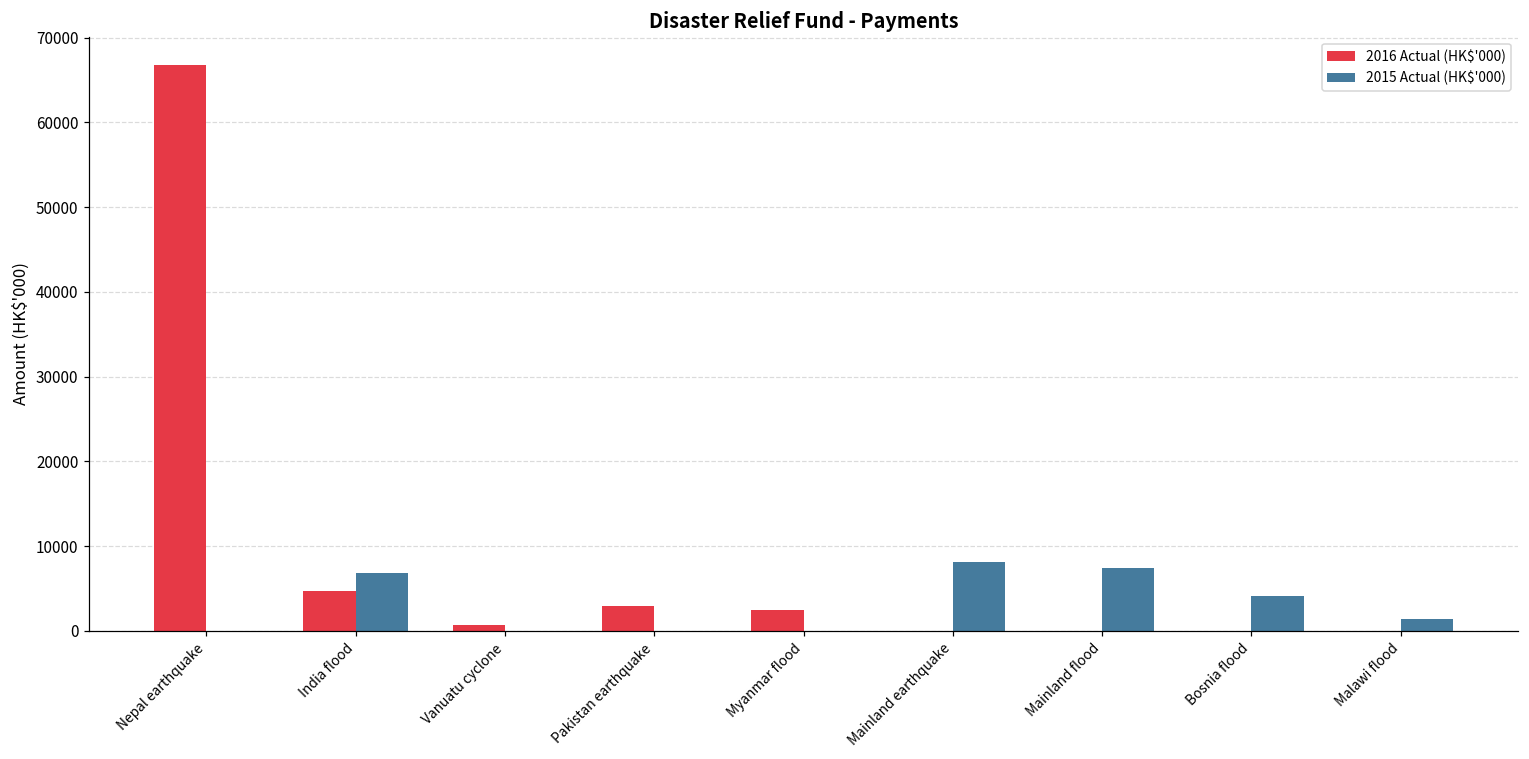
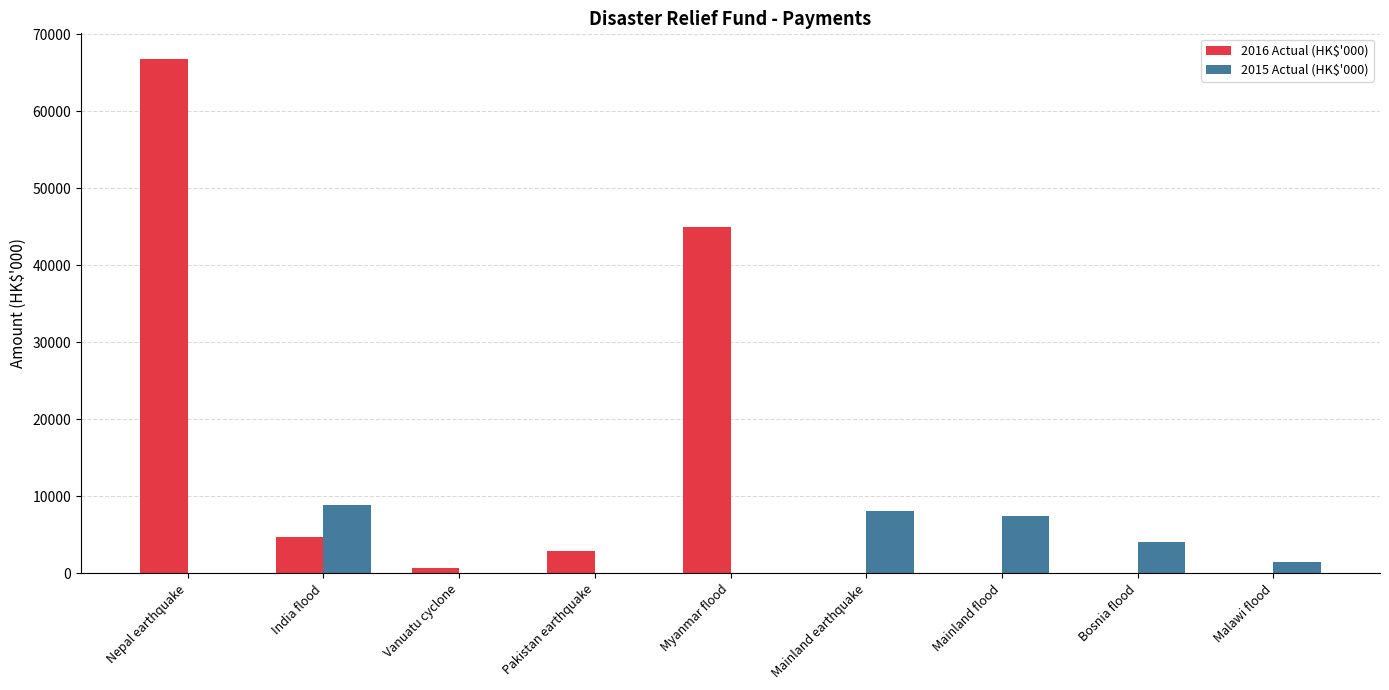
  {
    "2016 Actual (HK$'000)": {
      "Nepal earthquake": 67000,
      "India flood": 5000,
      "Vanuatu cyclone": 1000,
      "Pakistan earthquake": 3000,
-     "Myanmar flood": 2000,
+     "Myanmar flood": 45000,
      "Mainland earthquake": 0,
      "Mainland flood": 0,
      "Bosnia flood": 0,
      "Malawi flood": 0
    },
    "2015 Actual (HK$'000)": {
      "Nepal earthquake": 0,
-     "India flood": 7000,
+     "India flood": 9000,
      "Vanuatu cyclone": 0,
      "Pakistan earthquake": 0,
      "Myanmar flood": 0,
      "Mainland earthquake": 8000,
      "Mainland flood": 7000,
      "Bosnia flood": 4000,
      "Malawi flood": 1000
    }
  }
